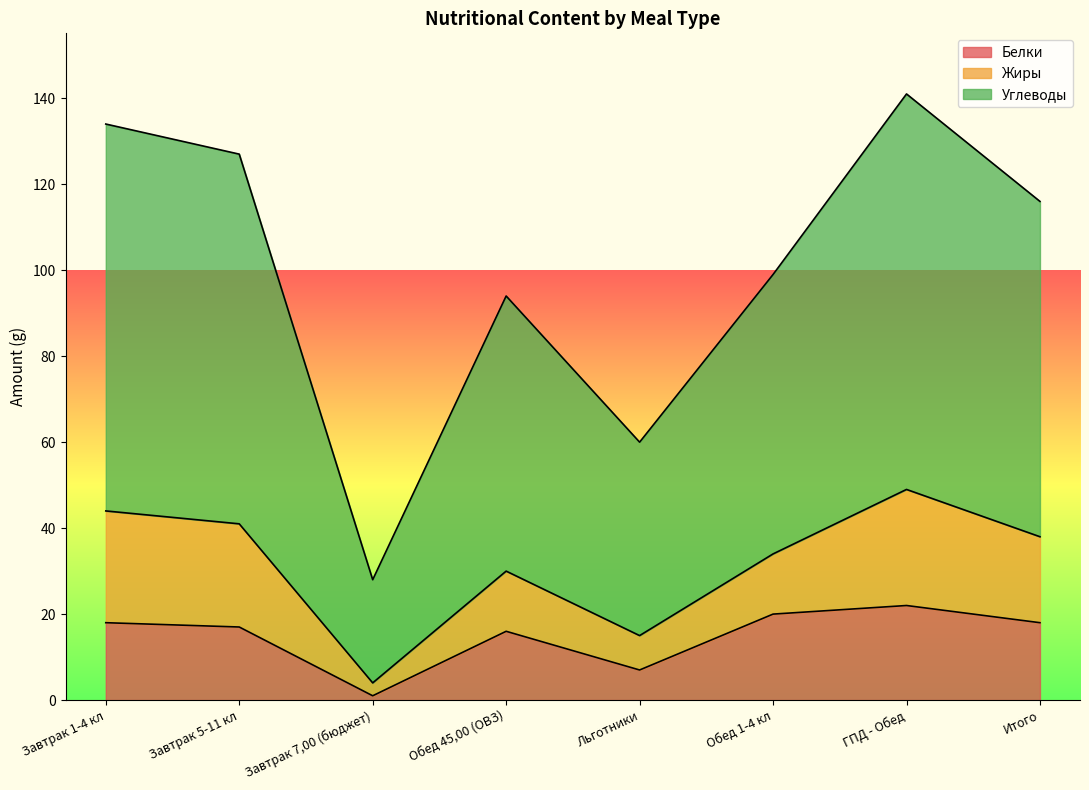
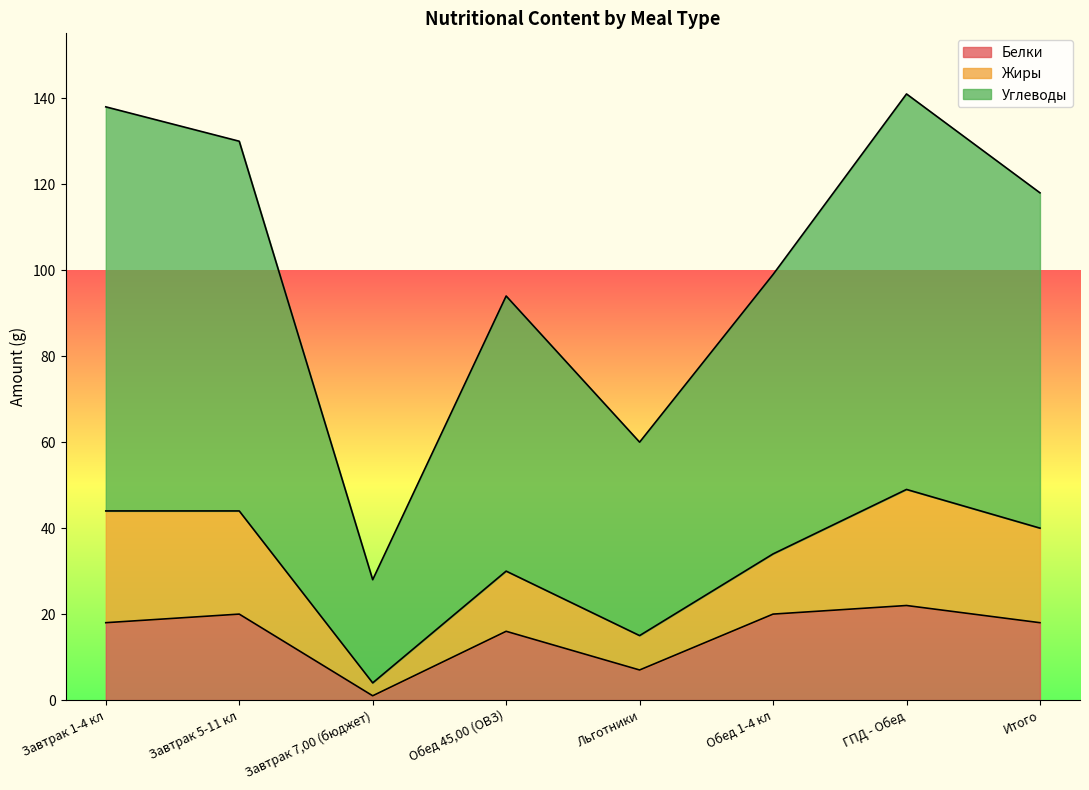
  {
    "Белки": {
      "Завтрак 1-4 кл": 18,
-     "Завтрак 5-11 кл": 17,
+     "Завтрак 5-11 кл": 20,
      "Завтрак 7,00 (бюджет)": 1,
      "Обед 45,00 (ОВЗ)": 16,
      "Льготники": 7,
      "Обед 1-4 кл": 20,
      "ГПД - Обед": 22,
      "Итого": 18
    },
    "Жиры": {
      "Завтрак 1-4 кл": 26,
      "Завтрак 5-11 кл": 24,
      "Завтрак 7,00 (бюджет)": 3,
      "Обед 45,00 (ОВЗ)": 14,
      "Льготники": 8,
      "Обед 1-4 кл": 14,
      "ГПД - Обед": 27,
-     "Итого": 20
+     "Итого": 22
    },
    "Углеводы": {
-     "Завтрак 1-4 кл": 90,
+     "Завтрак 1-4 кл": 94,
      "Завтрак 5-11 кл": 86,
      "Завтрак 7,00 (бюджет)": 24,
      "Обед 45,00 (ОВЗ)": 64,
      "Льготники": 45,
      "Обед 1-4 кл": 65,
      "ГПД - Обед": 92,
      "Итого": 78
    }
  }
